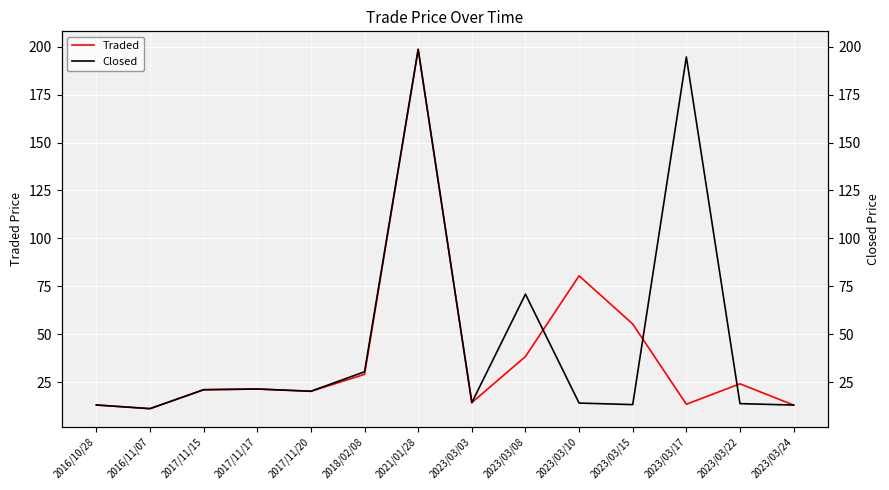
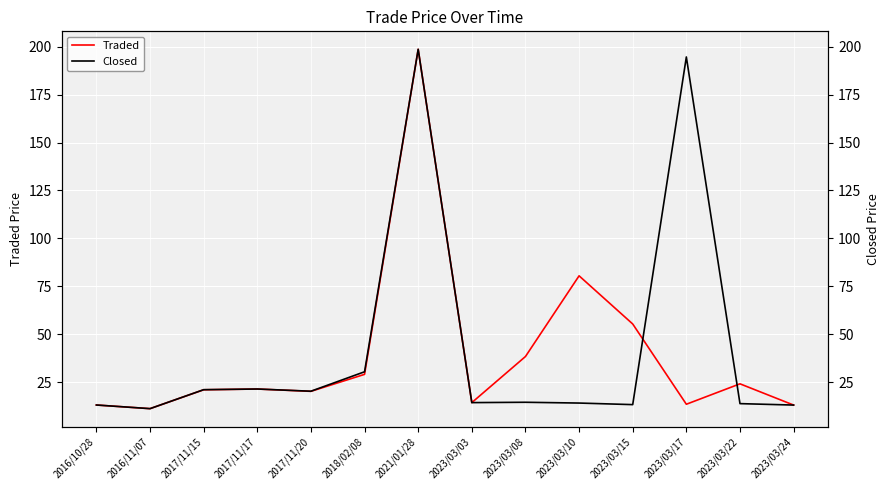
  {
    "Traded": {
      "2016/10/28": 13,
      "2016/11/07": 11,
      "2017/11/15": 21,
      "2017/11/17": 21,
      "2017/11/20": 20,
      "2018/02/08": 29,
      "2021/01/28": 199,
      "2023/03/03": 14,
      "2023/03/08": 38,
      "2023/03/10": 80,
      "2023/03/15": 55,
      "2023/03/17": 13,
      "2023/03/22": 24,
      "2023/03/24": 13
    },
    "Closed": {
      "2016/10/28": 13,
      "2016/11/07": 11,
      "2017/11/15": 21,
      "2017/11/17": 21,
      "2017/11/20": 20,
      "2018/02/08": 30,
      "2021/01/28": 199,
      "2023/03/03": 14,
-     "2023/03/08": 71,
+     "2023/03/08": 14,
      "2023/03/10": 14,
      "2023/03/15": 13,
      "2023/03/17": 195,
      "2023/03/22": 14,
      "2023/03/24": 13
    }
  }
